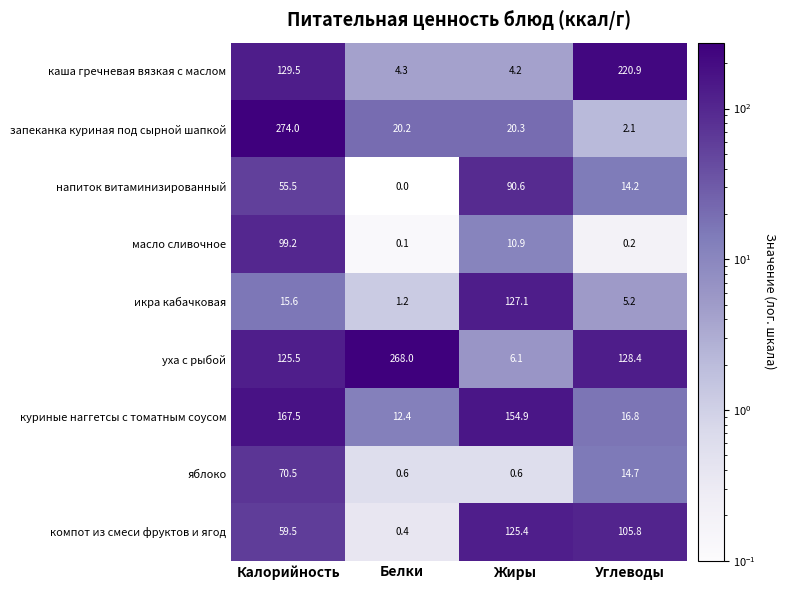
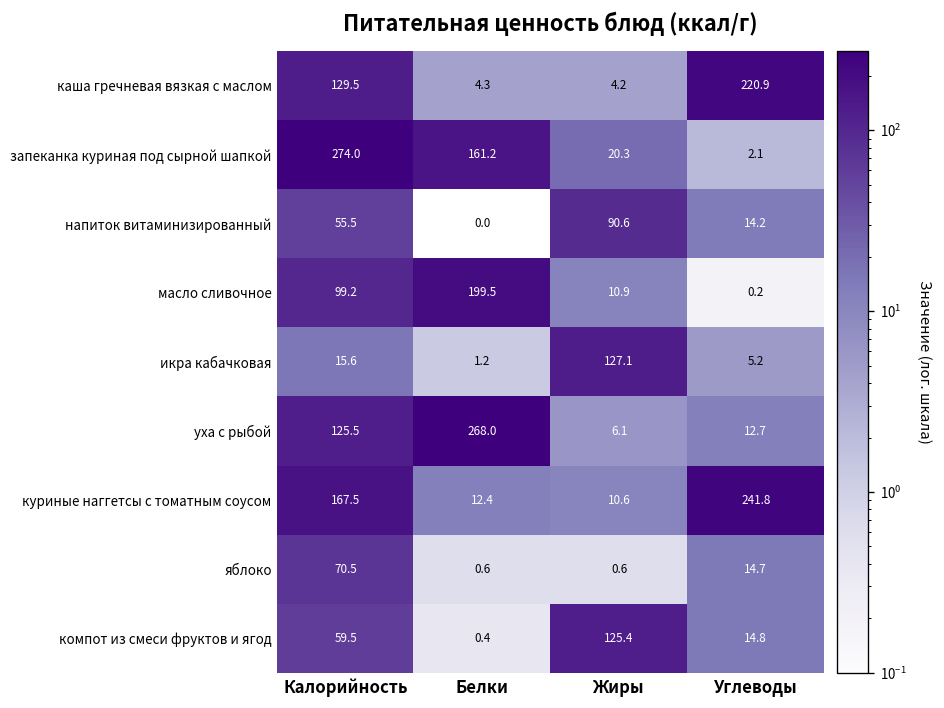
  {
    "каша гречневая вязкая с маслом": {
      "Калорийность": 129.5,
      "Белки": 4.3,
      "Жиры": 4.2,
      "Углеводы": 220.9
    },
    "запеканка куриная под сырной шапкой": {
      "Калорийность": 274.0,
-     "Белки": 20.2,
+     "Белки": 161.2,
      "Жиры": 20.3,
      "Углеводы": 2.1
    },
    "напиток витаминизированный": {
      "Калорийность": 55.5,
      "Белки": 0.0,
      "Жиры": 90.6,
      "Углеводы": 14.2
    },
    "масло сливочное": {
      "Калорийность": 99.2,
-     "Белки": 0.1,
+     "Белки": 199.5,
      "Жиры": 10.9,
      "Углеводы": 0.2
    },
    "икра кабачковая": {
      "Калорийность": 15.6,
      "Белки": 1.2,
      "Жиры": 127.1,
      "Углеводы": 5.2
    },
    "уха с рыбой": {
      "Калорийность": 125.5,
      "Белки": 268.0,
      "Жиры": 6.1,
-     "Углеводы": 128.4
+     "Углеводы": 12.7
    },
    "куриные наггетсы с томатным соусом": {
      "Калорийность": 167.5,
      "Белки": 12.4,
-     "Жиры": 154.9,
-     "Углеводы": 16.8
+     "Жиры": 10.6,
+     "Углеводы": 241.8
    },
    "яблоко": {
      "Калорийность": 70.5,
      "Белки": 0.6,
      "Жиры": 0.6,
      "Углеводы": 14.7
    },
    "компот из смеси фруктов и ягод": {
      "Калорийность": 59.5,
      "Белки": 0.4,
      "Жиры": 125.4,
-     "Углеводы": 105.8
+     "Углеводы": 14.8
    }
  }
